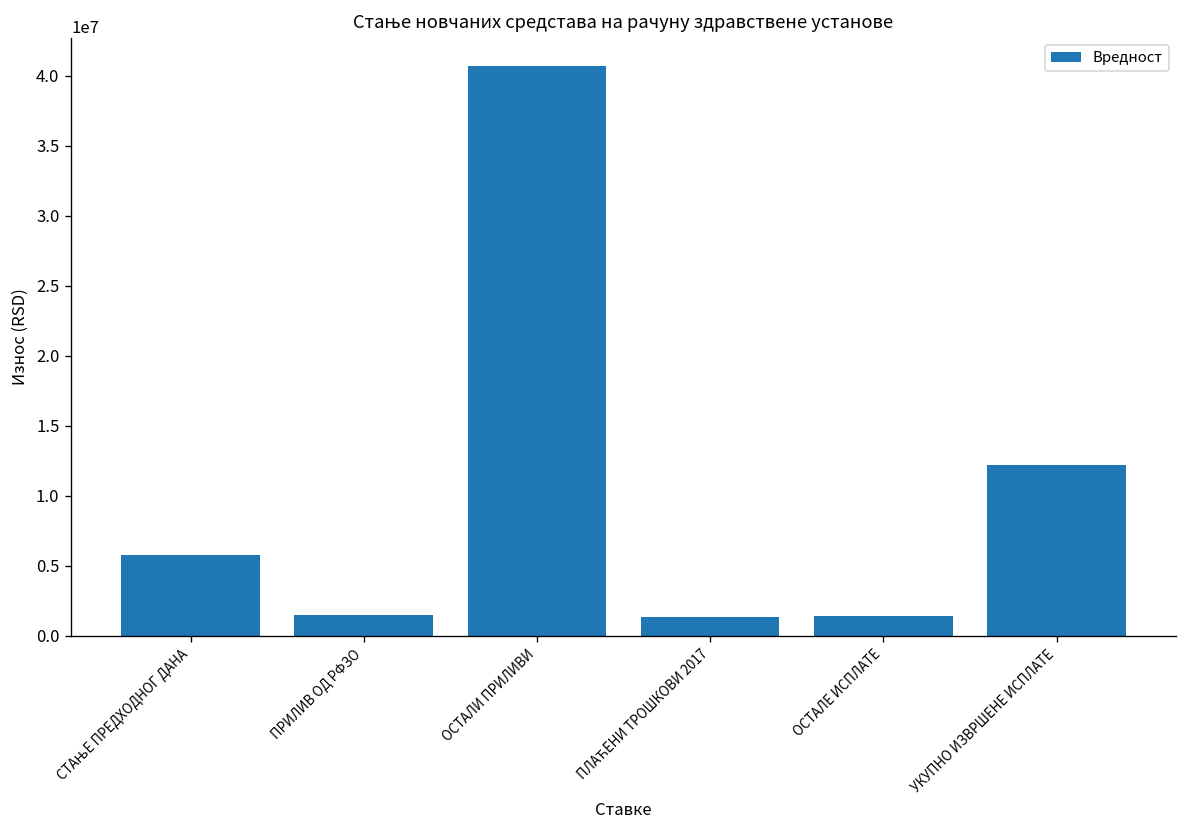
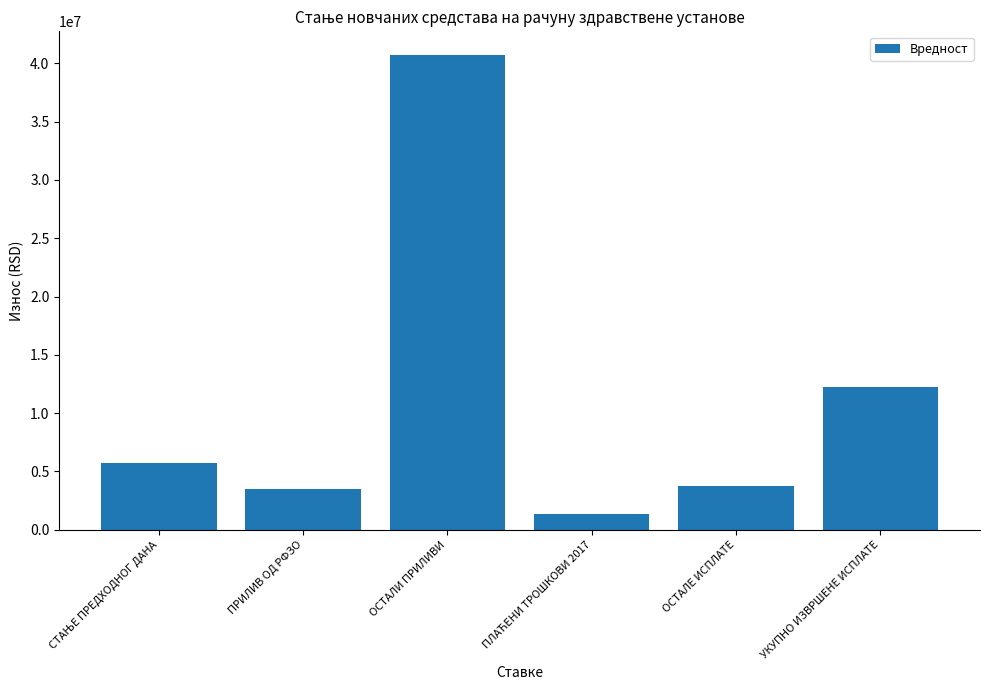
  {
    "СТАЊЕ ПРЕДХОДНОГ ДАНА": 5800000,
-   "ПРИЛИВ ОД РФЗО": 1500000,
+   "ПРИЛИВ ОД РФЗО": 3500000,
    "ОСТАЛИ ПРИЛИВИ": 40700000,
    "ПЛАЋЕНИ ТРОШКОВИ 2017": 1400000,
-   "ОСТАЛЕ ИСПЛАТЕ": 1400000,
+   "ОСТАЛЕ ИСПЛАТЕ": 3800000,
    "УКУПНО ИЗВРШЕНЕ ИСПЛАТЕ": 12200000
  }
